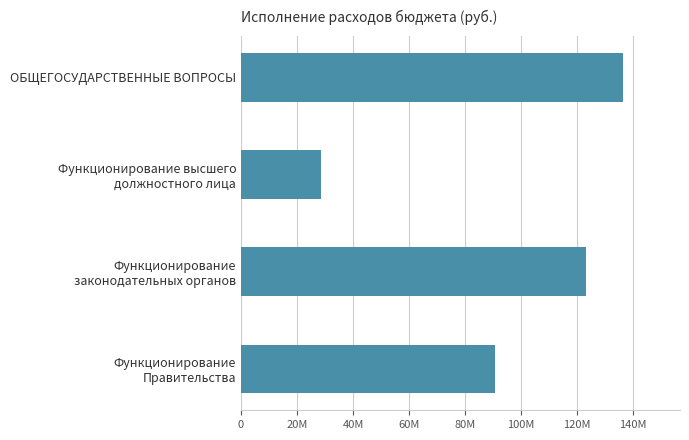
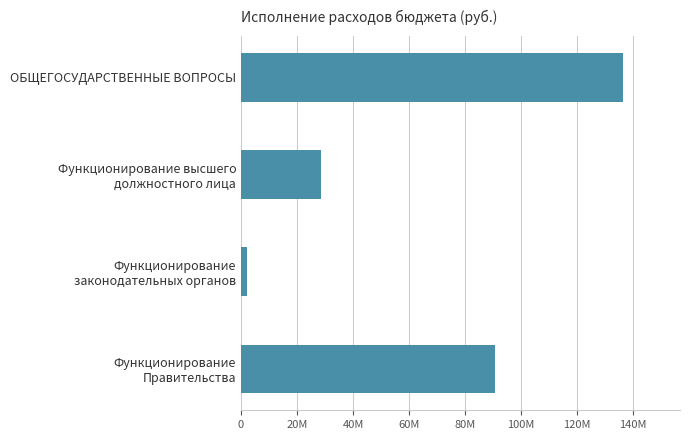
  {
    "ОБЩЕГОСУДАРСТВЕННЫЕ ВОПРОСЫ": 136000000,
    "Функционирование высшего должностного лица": 28000000,
-   "Функционирование законодательных органов": 123000000,
+   "Функционирование законодательных органов": 2000000,
    "Функционирование Правительства": 91000000
  }
